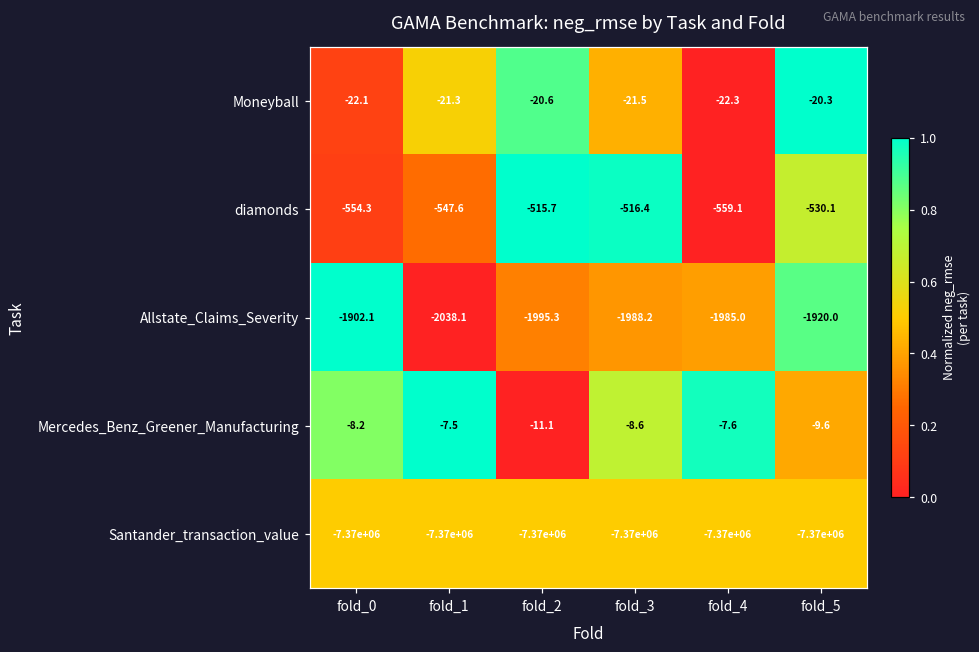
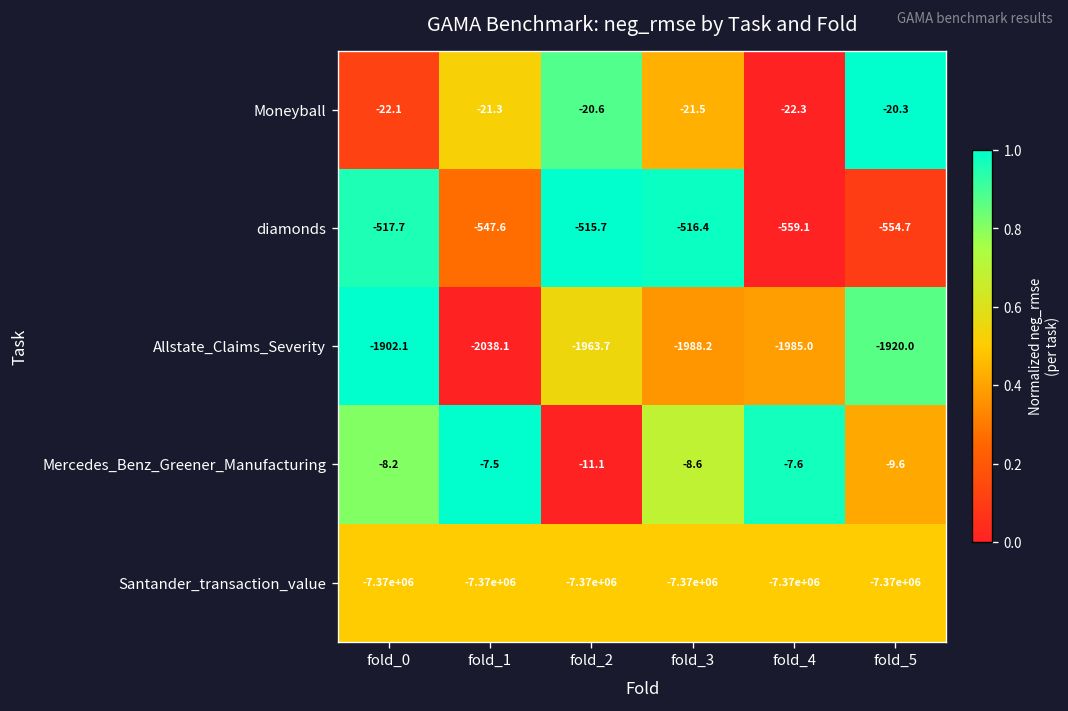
  {
    "Moneyball": {
      "fold_0": "-22.1",
      "fold_1": "-21.3",
      "fold_2": "-20.6",
      "fold_3": "-21.5",
      "fold_4": "-22.3",
      "fold_5": "-20.3"
    },
    "diamonds": {
-     "fold_0": "-554.3",
+     "fold_0": "-517.7",
      "fold_1": "-547.6",
      "fold_2": "-515.7",
      "fold_3": "-516.4",
      "fold_4": "-559.1",
-     "fold_5": "-530.1"
+     "fold_5": "-554.7"
    },
    "Allstate_Claims_Severity": {
      "fold_0": "-1902.1",
      "fold_1": "-2038.1",
-     "fold_2": "-1995.3",
+     "fold_2": "-1963.7",
      "fold_3": "-1988.2",
      "fold_4": "-1985.0",
      "fold_5": "-1920.0"
    },
    "Mercedes_Benz_Greener_Manufacturing": {
      "fold_0": "-8.2",
      "fold_1": "-7.5",
      "fold_2": "-11.1",
      "fold_3": "-8.6",
      "fold_4": "-7.6",
      "fold_5": "-9.6"
    },
    "Santander_transaction_value": {
      "fold_0": "-7.37e+06",
      "fold_1": "-7.37e+06",
      "fold_2": "-7.37e+06",
      "fold_3": "-7.37e+06",
      "fold_4": "-7.37e+06",
      "fold_5": "-7.37e+06"
    }
  }
